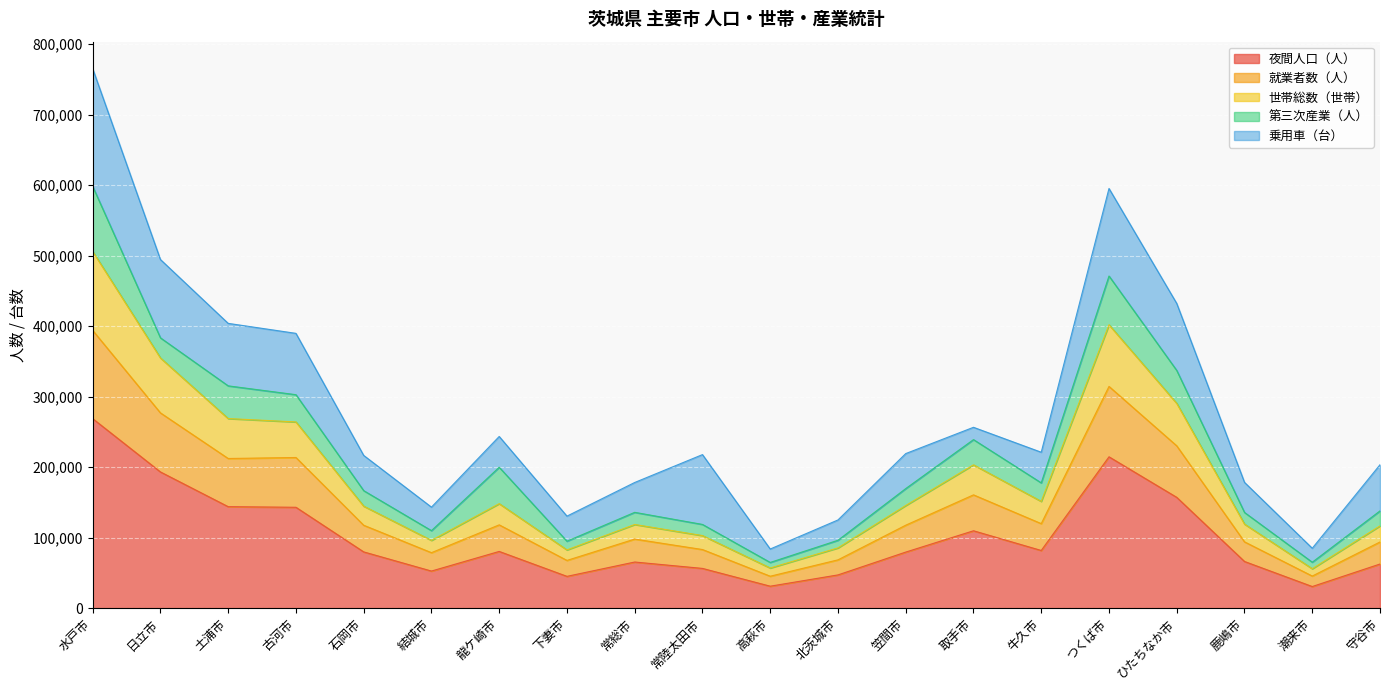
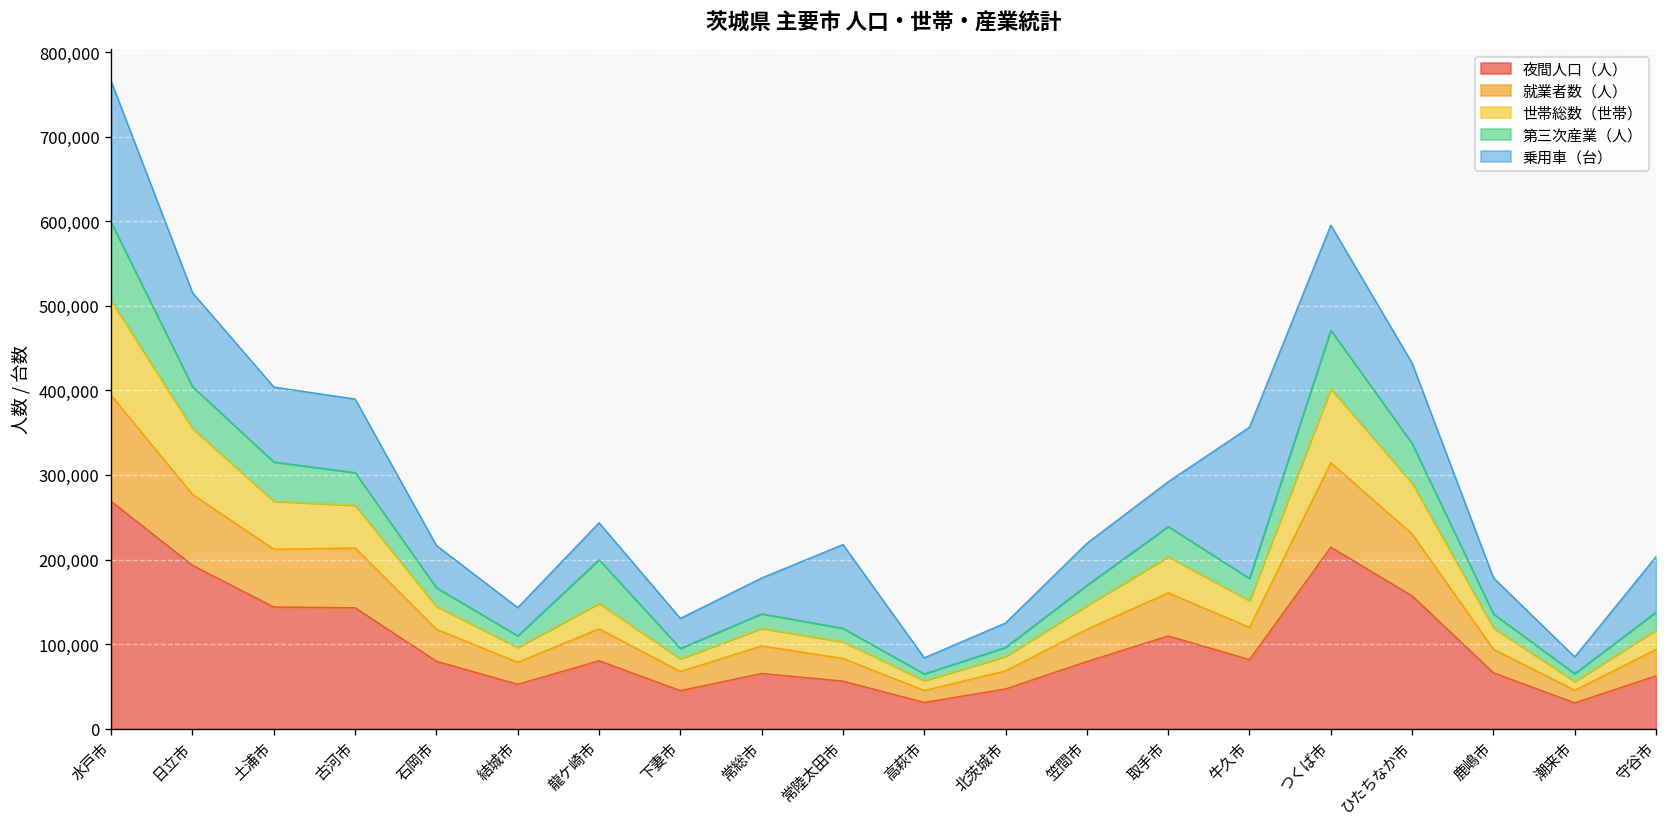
  {
    "夜間人口（人）": {
      "水戸市": "270,000",
      "日立市": "190,000",
      "土浦市": "140,000",
      "古河市": "140,000",
      "石岡市": "80,000",
      "結城市": "50,000",
      "龍ケ崎市": "80,000",
      "下妻市": "40,000",
      "常総市": "70,000",
      "常陸太田市": "60,000",
      "高萩市": "30,000",
      "北茨城市": "50,000",
      "笠間市": "80,000",
      "取手市": "110,000",
      "牛久市": "80,000",
      "つくば市": "210,000",
      "ひたちなか市": "160,000",
      "鹿嶋市": "70,000",
      "潮来市": "30,000",
      "守谷市": "60,000"
    },
    "第三次産業（人）": {
      "水戸市": "90,000",
-     "日立市": "30,000",
+     "日立市": "50,000",
      "土浦市": "50,000",
      "古河市": "40,000",
      "石岡市": "20,000",
      "結城市": "10,000",
      "龍ケ崎市": "50,000",
      "下妻市": "10,000",
      "常総市": "20,000",
      "常陸太田市": "20,000",
      "高萩市": "10,000",
      "北茨城市": "10,000",
      "笠間市": "20,000",
      "取手市": "40,000",
      "牛久市": "30,000",
      "つくば市": "70,000",
      "ひたちなか市": "50,000",
      "鹿嶋市": "20,000",
      "潮来市": "10,000",
      "守谷市": "20,000"
    },
    "乗用車（台）": {
      "水戸市": "170,000",
      "日立市": "110,000",
      "土浦市": "90,000",
      "古河市": "90,000",
      "石岡市": "50,000",
      "結城市": "30,000",
      "龍ケ崎市": "40,000",
      "下妻市": "40,000",
      "常総市": "40,000",
      "常陸太田市": "100,000",
      "高萩市": "20,000",
      "北茨城市": "30,000",
      "笠間市": "50,000",
-     "取手市": "20,000",
-     "牛久市": "40,000",
+     "取手市": "50,000",
+     "牛久市": "180,000",
      "つくば市": "120,000",
      "ひたちなか市": "100,000",
      "鹿嶋市": "40,000",
      "潮来市": "20,000",
      "守谷市": "70,000"
    }
  }
